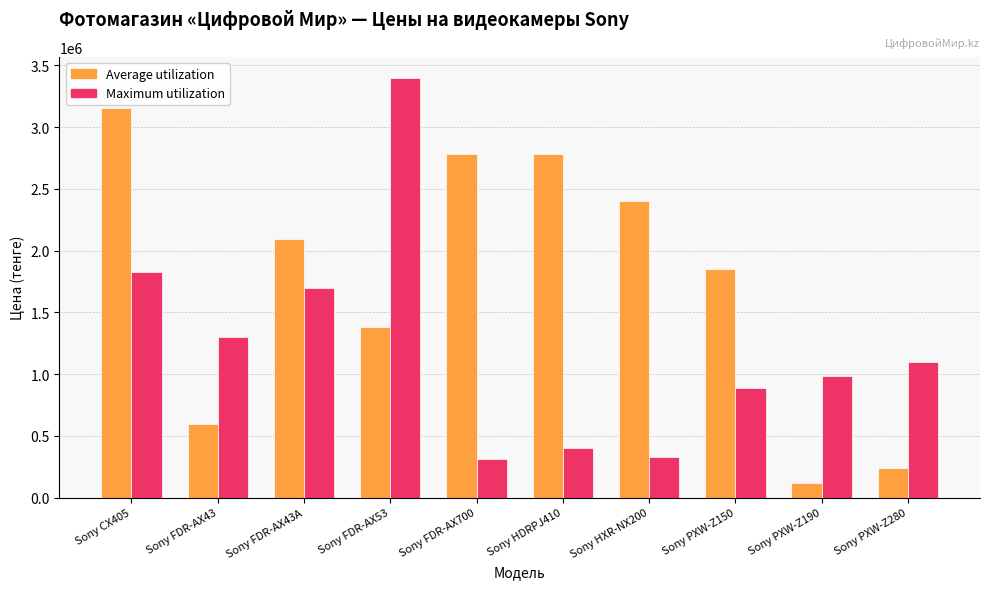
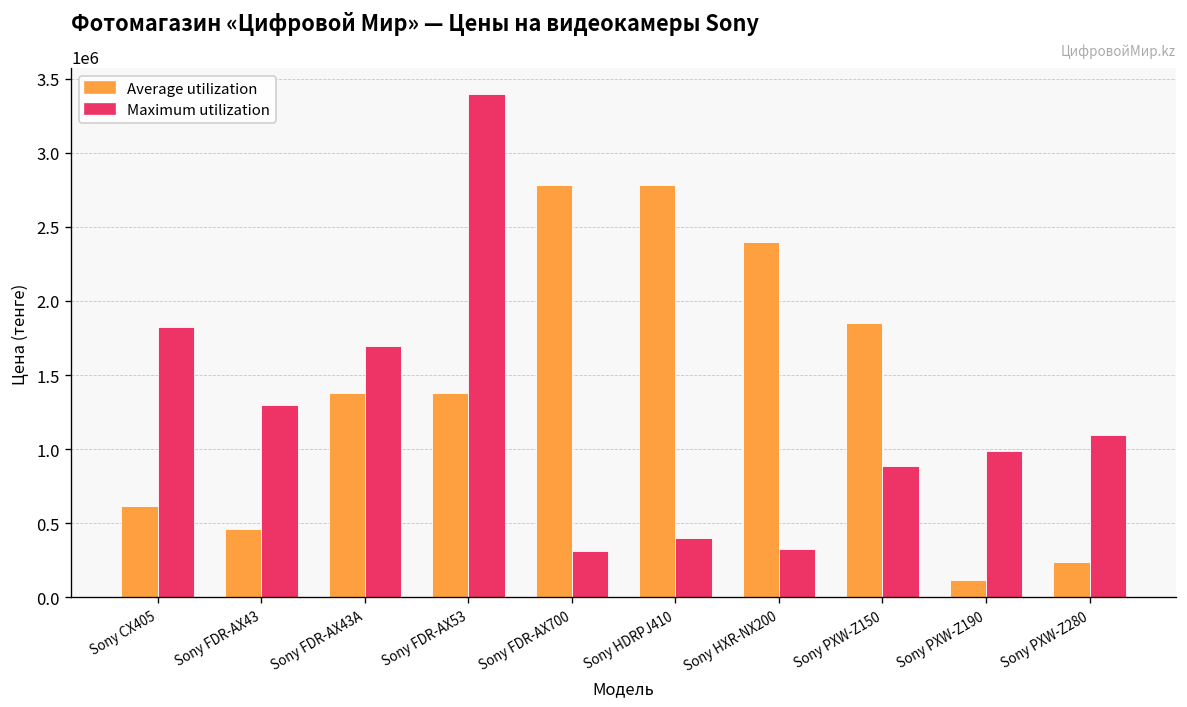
  {
    "Average utilization": {
-     "Sony CX405": 3160000,
-     "Sony FDR-AX43": 600000,
-     "Sony FDR-AX43A": 2090000,
+     "Sony CX405": 620000,
+     "Sony FDR-AX43": 460000,
+     "Sony FDR-AX43A": 1380000,
      "Sony FDR-AX53": 1380000,
      "Sony FDR-AX700": 2790000,
      "Sony HDRPJ410": 2790000,
      "Sony HXR-NX200": 2400000,
      "Sony PXW-Z150": 1850000,
      "Sony PXW-Z190": 120000,
      "Sony PXW-Z280": 240000
    },
    "Maximum utilization": {
      "Sony CX405": 1830000,
      "Sony FDR-AX43": 1300000,
      "Sony FDR-AX43A": 1700000,
      "Sony FDR-AX53": 3400000,
      "Sony FDR-AX700": 310000,
      "Sony HDRPJ410": 400000,
      "Sony HXR-NX200": 330000,
      "Sony PXW-Z150": 890000,
      "Sony PXW-Z190": 990000,
      "Sony PXW-Z280": 1100000
    }
  }
